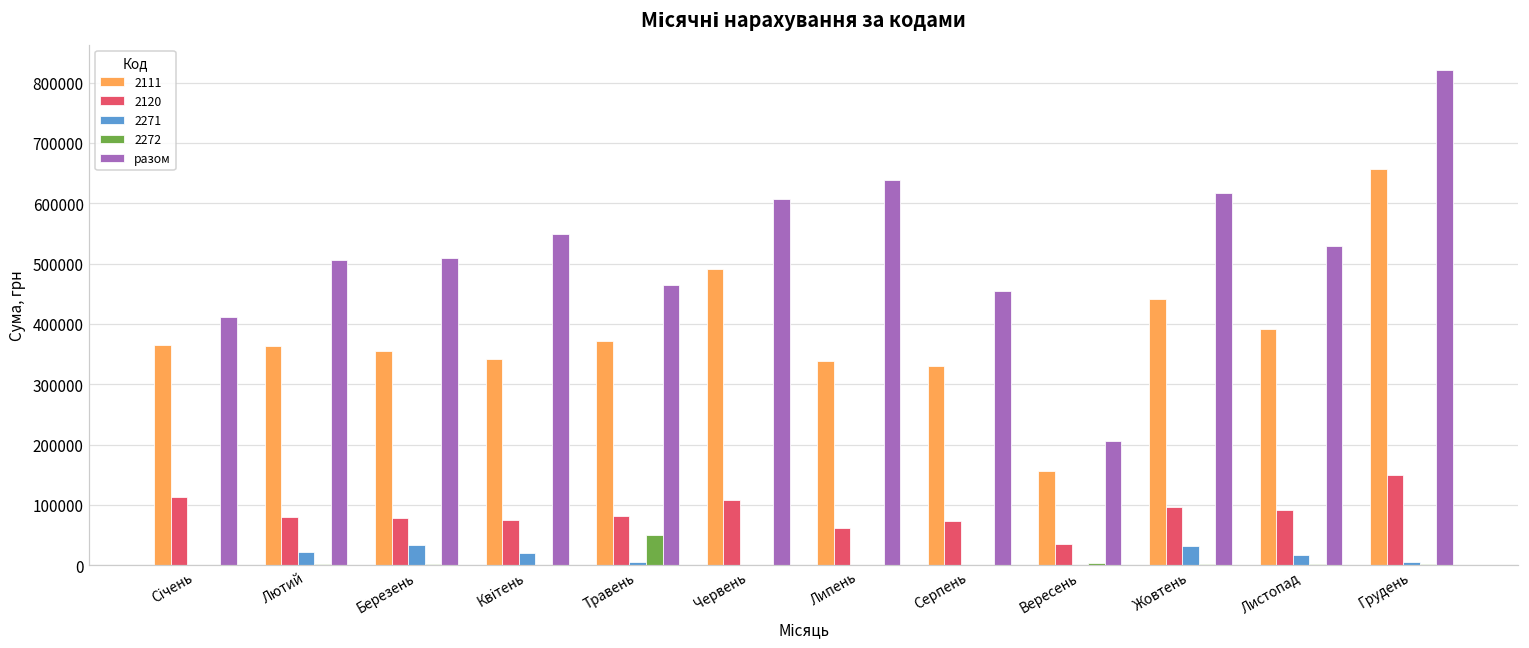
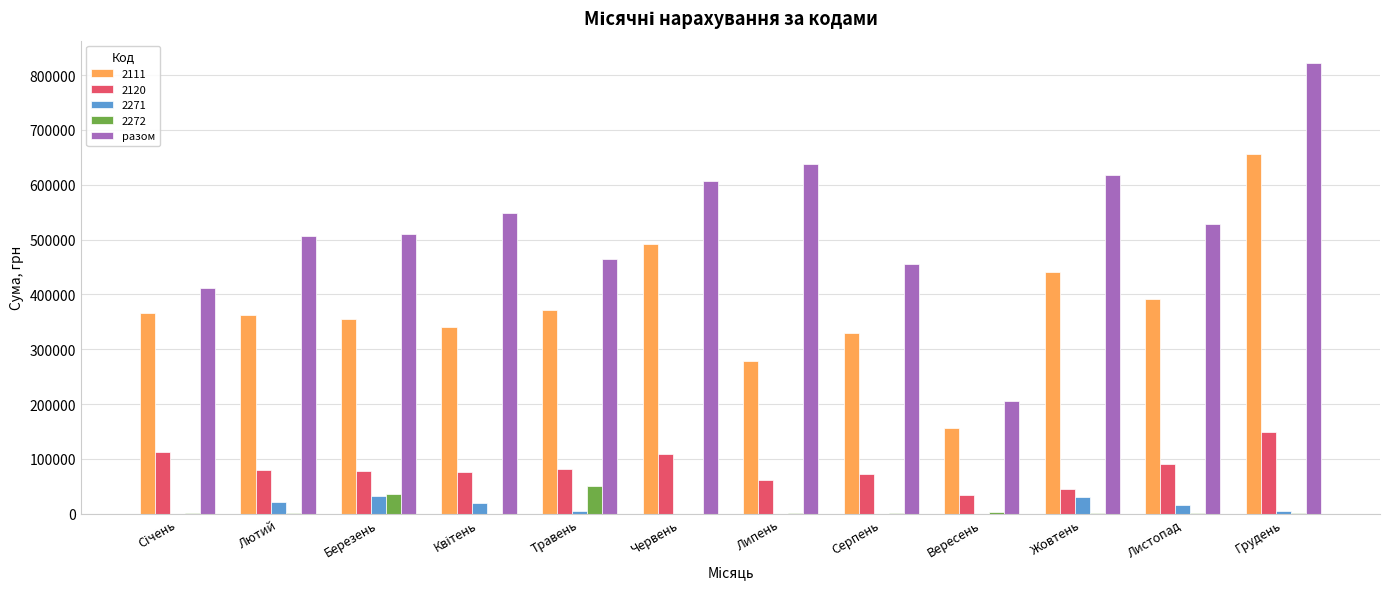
  {
    "2111": {
      "Січень": 370000,
      "Лютий": 360000,
      "Березень": 350000,
      "Квітень": 340000,
      "Травень": 370000,
      "Червень": 490000,
-     "Липень": 340000,
+     "Липень": 280000,
      "Серпень": 330000,
      "Вересень": 160000,
      "Жовтень": 440000,
      "Листопад": 390000,
      "Грудень": 660000
    },
    "2120": {
      "Січень": 110000,
      "Лютий": 80000,
      "Березень": 80000,
      "Квітень": 80000,
      "Травень": 80000,
      "Червень": 110000,
      "Липень": 60000,
      "Серпень": 70000,
      "Вересень": 30000,
-     "Жовтень": 100000,
+     "Жовтень": 50000,
      "Листопад": 90000,
      "Грудень": 150000
    },
    "2271": {
      "Січень": 0,
      "Лютий": 20000,
      "Березень": 30000,
      "Квітень": 20000,
      "Травень": 10000,
      "Червень": 0,
      "Липень": 0,
      "Серпень": 0,
      "Вересень": 0,
      "Жовтень": 30000,
      "Листопад": 20000,
      "Грудень": 10000
    },
    "2272": {
-     "Березень": 0,
+     "Березень": 40000,
      "Травень": 50000
    },
    "разом": {
      "Січень": 410000,
      "Лютий": 510000,
      "Березень": 510000,
      "Квітень": 550000,
      "Травень": 470000,
      "Червень": 610000,
      "Липень": 640000,
      "Серпень": 450000,
      "Вересень": 210000,
      "Жовтень": 620000,
      "Листопад": 530000,
      "Грудень": 820000
    }
  }
